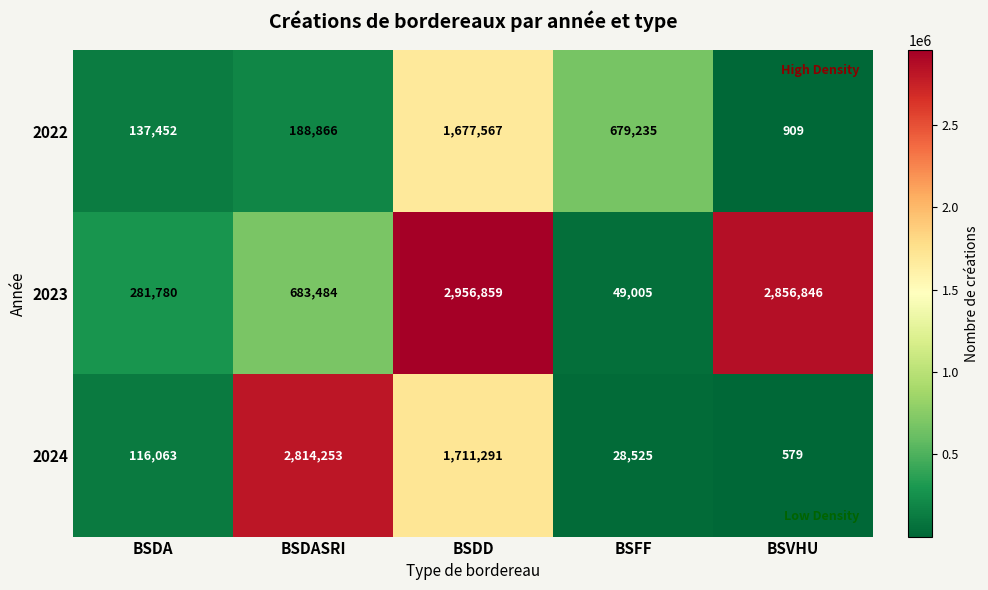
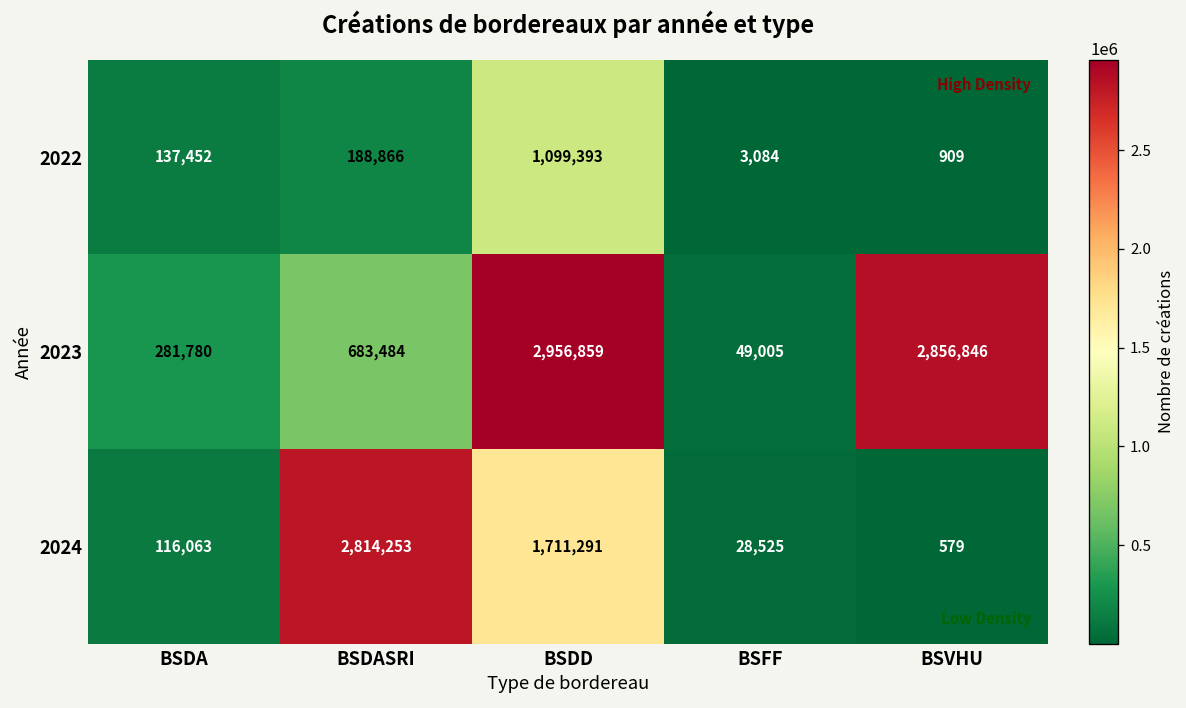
  {
    "2022": {
      "BSDA": "137,452",
      "BSDASRI": "188,866",
-     "BSDD": "1,677,567",
-     "BSFF": "679,235"
+     "BSDD": "1,099,393",
+     "BSFF": "3,084"
    },
    "2023": {
      "BSDA": "281,780",
      "BSDASRI": "683,484",
      "BSDD": "2,956,859",
      "BSFF": "49,005",
      "BSVHU": "2,856,846"
    },
    "2024": {
      "BSDA": "116,063",
      "BSDASRI": "2,814,253",
      "BSDD": "1,711,291",
      "BSFF": "28,525"
    }
  }
